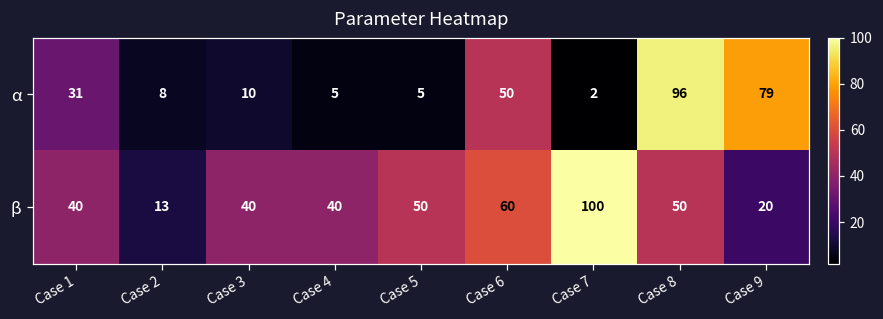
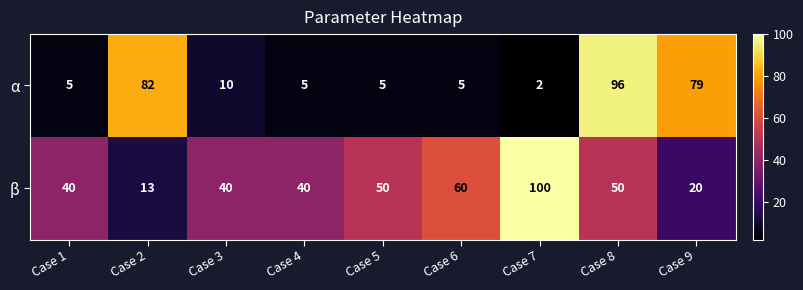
  {
    "α": {
-     "Case 1": 31,
-     "Case 2": 8,
+     "Case 1": 5,
+     "Case 2": 82,
      "Case 3": 10,
      "Case 4": 5,
      "Case 5": 5,
-     "Case 6": 50,
+     "Case 6": 5,
      "Case 7": 2,
      "Case 8": 96,
      "Case 9": 79
    },
    "β": {
      "Case 1": 40,
      "Case 2": 13,
      "Case 3": 40,
      "Case 4": 40,
      "Case 5": 50,
      "Case 6": 60,
      "Case 7": 100,
      "Case 8": 50,
      "Case 9": 20
    }
  }
